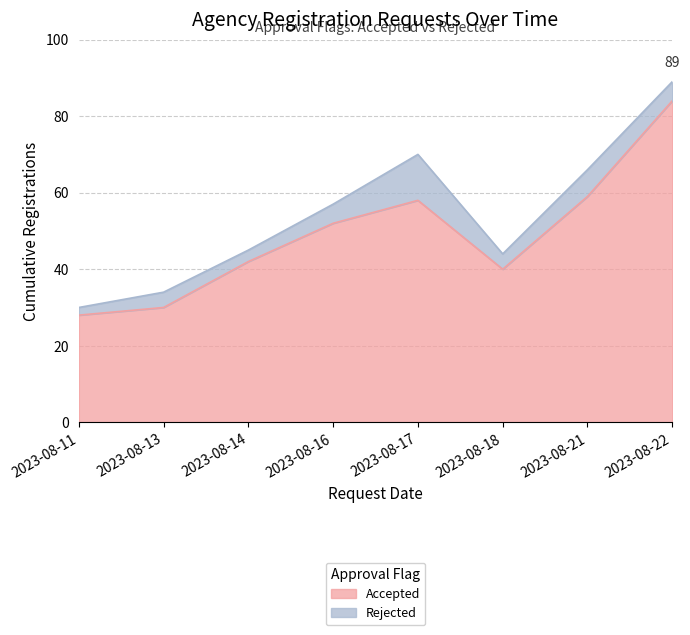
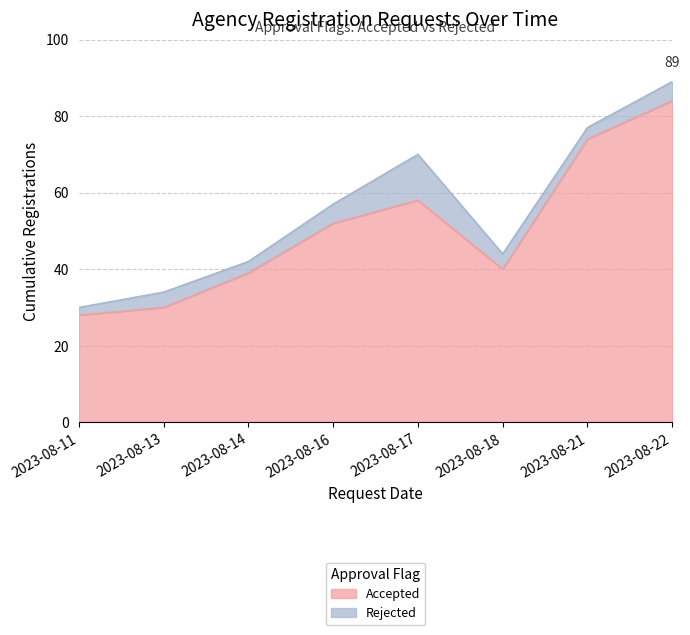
  {
    "Accepted": {
      "2023-08-11": 28,
      "2023-08-13": 30,
-     "2023-08-14": 42,
+     "2023-08-14": 39,
      "2023-08-16": 52,
      "2023-08-17": 58,
      "2023-08-18": 40,
-     "2023-08-21": 59,
+     "2023-08-21": 74,
      "2023-08-22": 84
    },
    "Rejected": {
      "2023-08-11": 2,
      "2023-08-13": 4,
      "2023-08-14": 3,
      "2023-08-16": 5,
      "2023-08-17": 12,
      "2023-08-18": 4,
-     "2023-08-21": 7
+     "2023-08-21": 3
    }
  }
